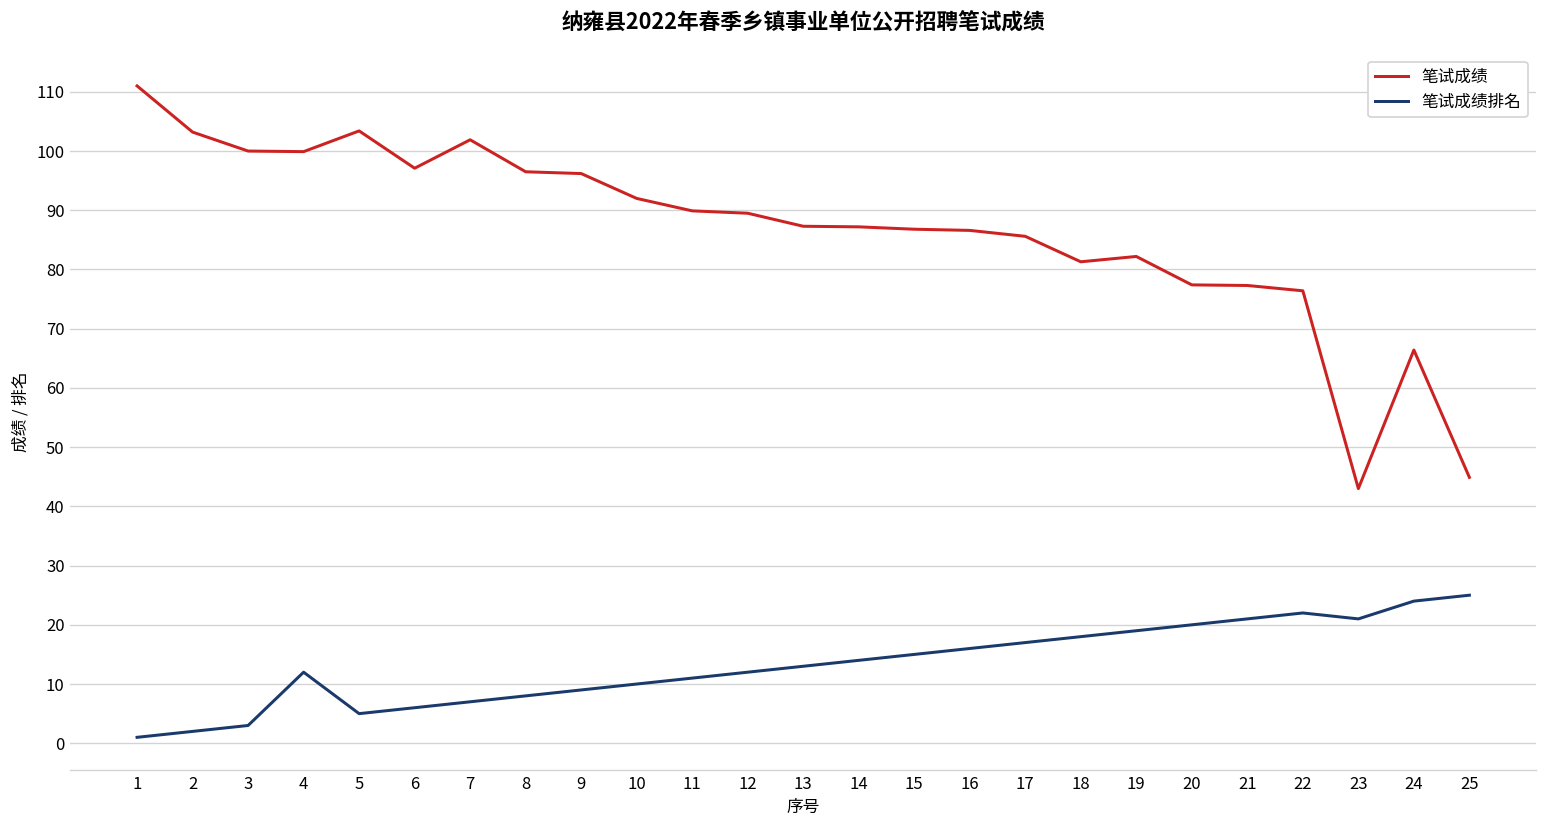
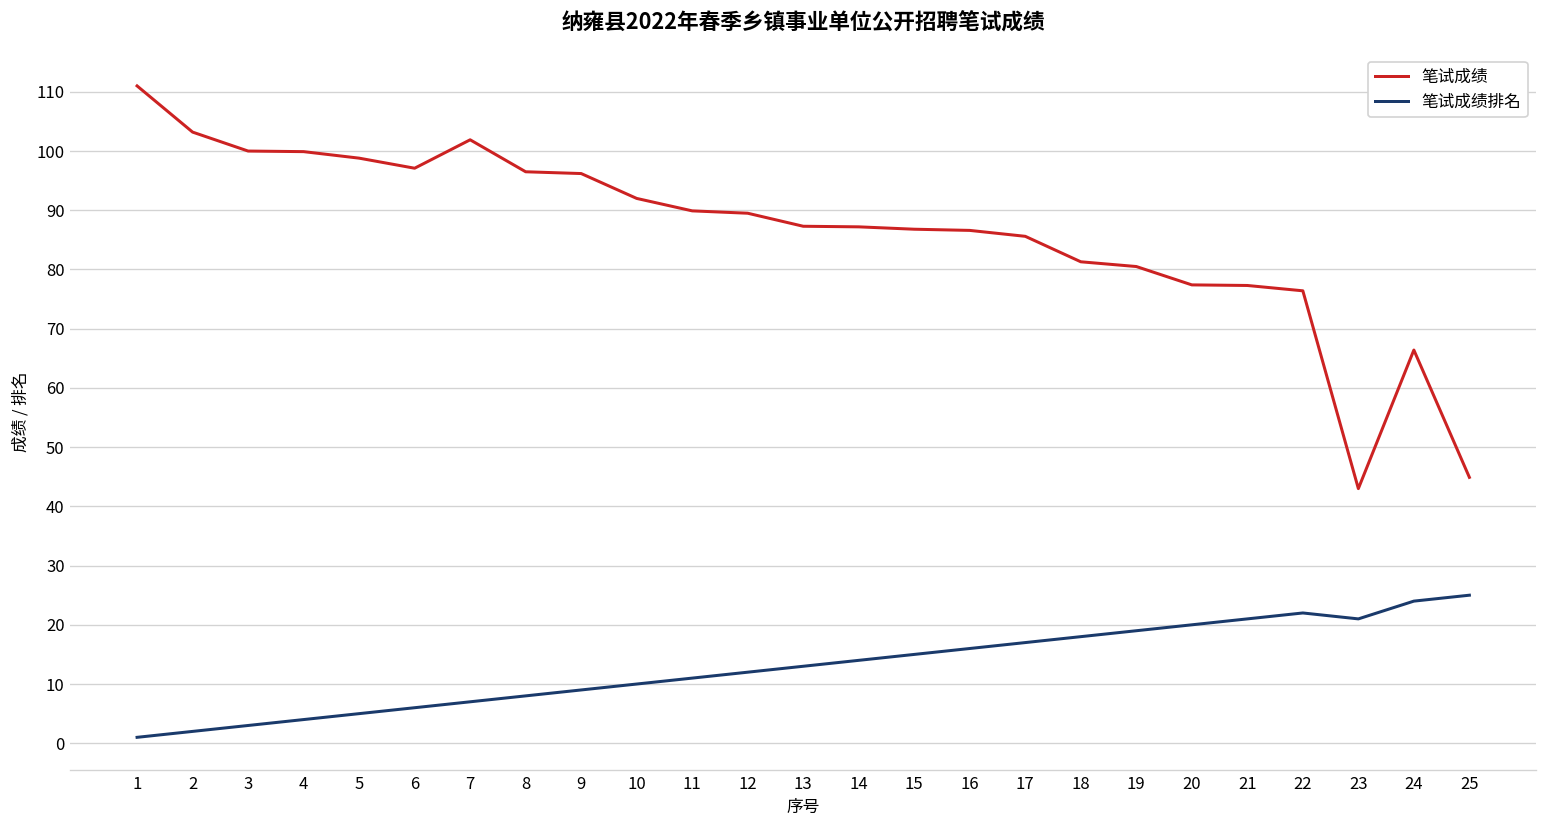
  {
    "笔试成绩": {
      "1": 111,
      "2": 103,
      "3": 100,
      "4": 100,
-     "5": 103,
+     "5": 99,
      "6": 97,
      "7": 102,
      "8": 97,
      "9": 96,
      "10": 92,
      "11": 90,
      "12": 90,
      "13": 87,
      "14": 87,
      "15": 87,
      "16": 87,
      "17": 86,
      "18": 81,
-     "19": 82,
+     "19": 81,
      "20": 77,
      "21": 77,
      "22": 76,
      "23": 43,
      "24": 66,
      "25": 45
    },
    "笔试成绩排名": {
      "1": 1,
      "2": 2,
      "3": 3,
-     "4": 12,
+     "4": 4,
      "5": 5,
      "6": 6,
      "7": 7,
      "8": 8,
      "9": 9,
      "10": 10,
      "11": 11,
      "12": 12,
      "13": 13,
      "14": 14,
      "15": 15,
      "16": 16,
      "17": 17,
      "18": 18,
      "19": 19,
      "20": 20,
      "21": 21,
      "22": 22,
      "23": 21,
      "24": 24,
      "25": 25
    }
  }
